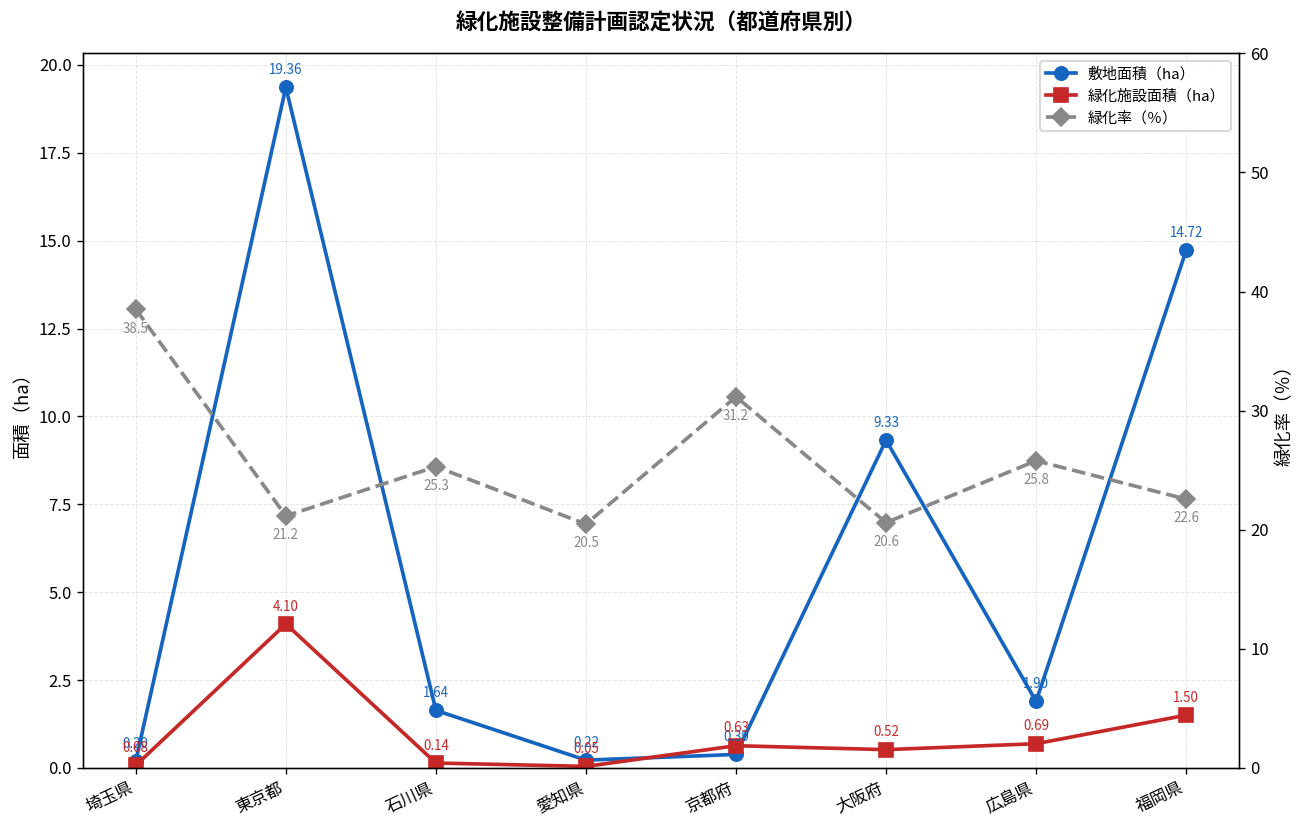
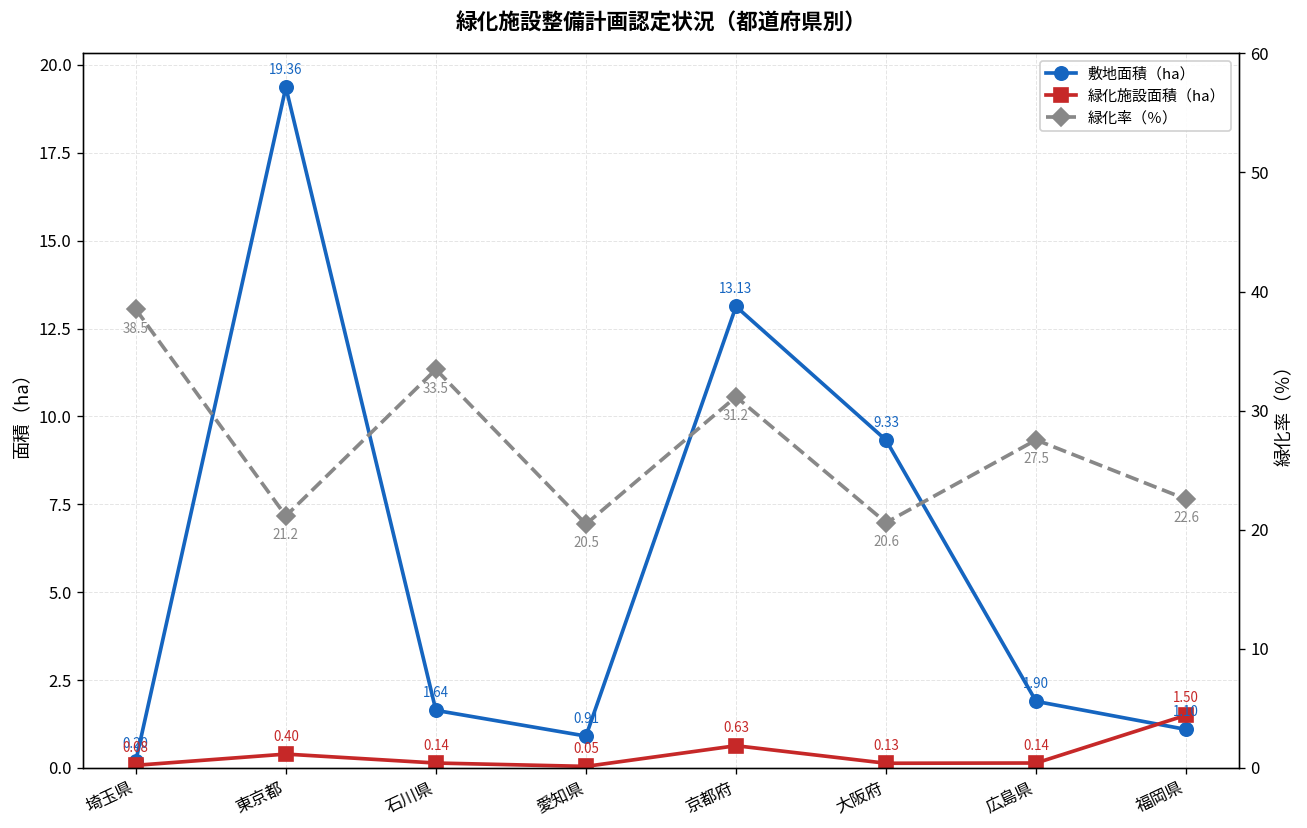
  {
    "敷地面積（ha）": {
      "東京都": 19.36,
      "石川県": 1.64,
-     "愛知県": 0.22,
-     "京都府": 0.39,
+     "愛知県": 0.91,
+     "京都府": 13.13,
      "大阪府": 9.33,
      "広島県": 1.90,
-     "福岡県": 14.72
+     "福岡県": 1.10
    },
    "緑化施設面積（ha）": {
-     "東京都": 4.10,
+     "東京都": 0.40,
      "石川県": 0.14,
-     "大阪府": 0.52,
-     "広島県": 0.69,
+     "大阪府": 0.13,
+     "広島県": 0.14,
      "福岡県": 1.50
    },
    "緑化率（％）": {
      "埼玉県": 38.5,
      "東京都": 21.2,
-     "石川県": 25.3,
+     "石川県": 33.5,
      "愛知県": 20.5,
      "京都府": 31.2,
      "大阪府": 20.6,
-     "広島県": 25.8,
+     "広島県": 27.5,
      "福岡県": 22.6
    }
  }
